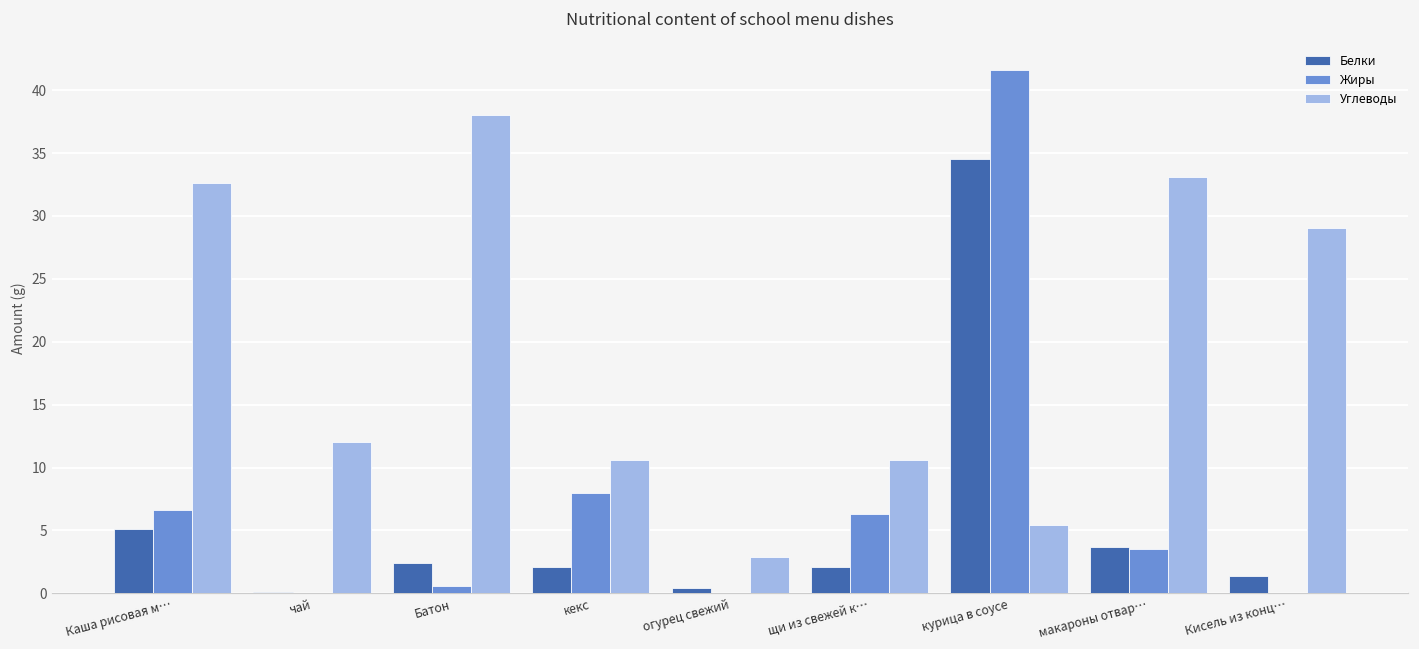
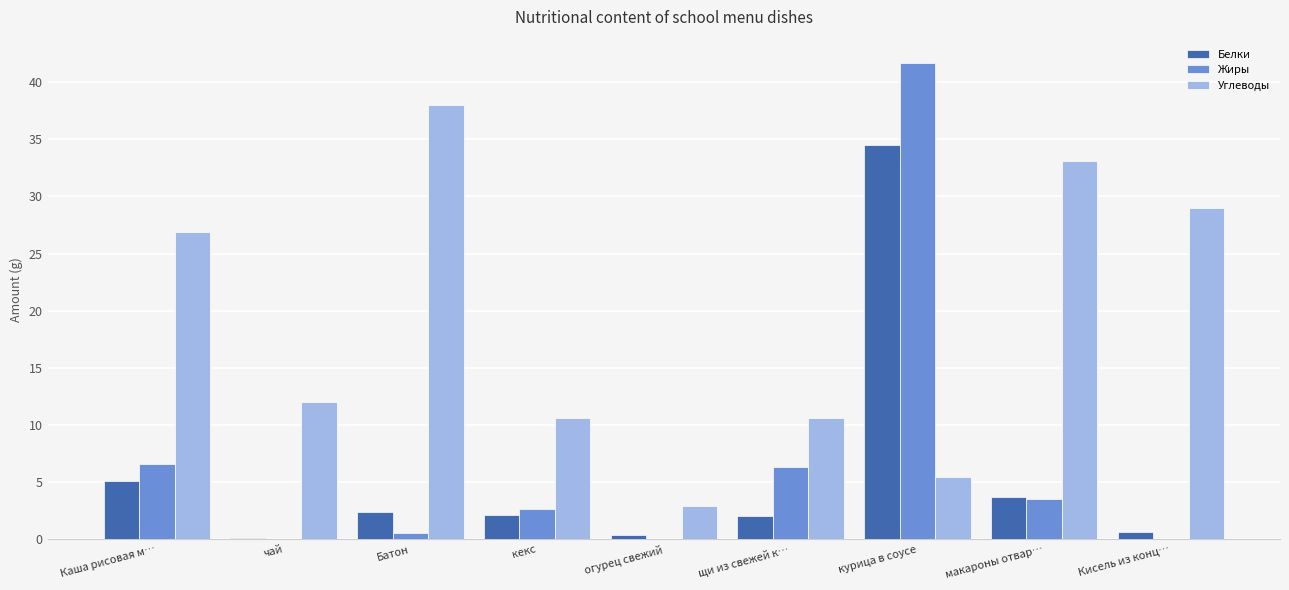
  {
    "Белки": {
      "Каша рисовая м…": 5.1,
      "Батон": 2.4,
      "кекс": 2.1,
      "огурец свежий": 0.4,
      "щи из свежей к…": 2.1,
      "курица в соусе": 34.5,
      "макароны отвар…": 3.7,
-     "Кисель из конц…": 1.4
+     "Кисель из конц…": 0.6
    },
    "Жиры": {
      "Каша рисовая м…": 6.6,
      "чай": 0.0,
      "Батон": 0.6,
-     "кекс": 8.0,
+     "кекс": 2.7,
      "щи из свежей к…": 6.3,
      "курица в соусе": 41.6,
      "макароны отвар…": 3.5,
      "Кисель из конц…": 0.0
    },
    "Углеводы": {
-     "Каша рисовая м…": 32.6,
+     "Каша рисовая м…": 26.9,
      "чай": 12.0,
      "Батон": 38.0,
      "кекс": 10.6,
      "огурец свежий": 2.9,
      "щи из свежей к…": 10.6,
      "курица в соусе": 5.4,
      "макароны отвар…": 33.1,
      "Кисель из конц…": 29.0
    }
  }
